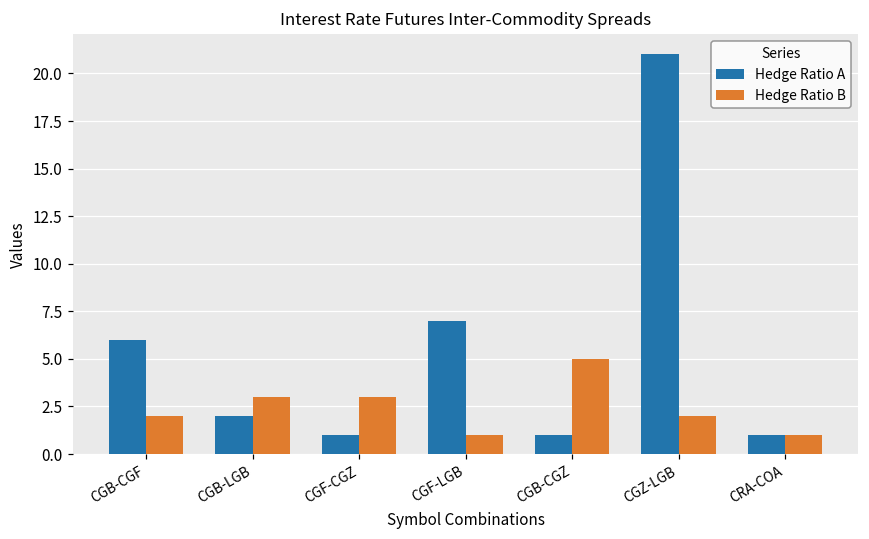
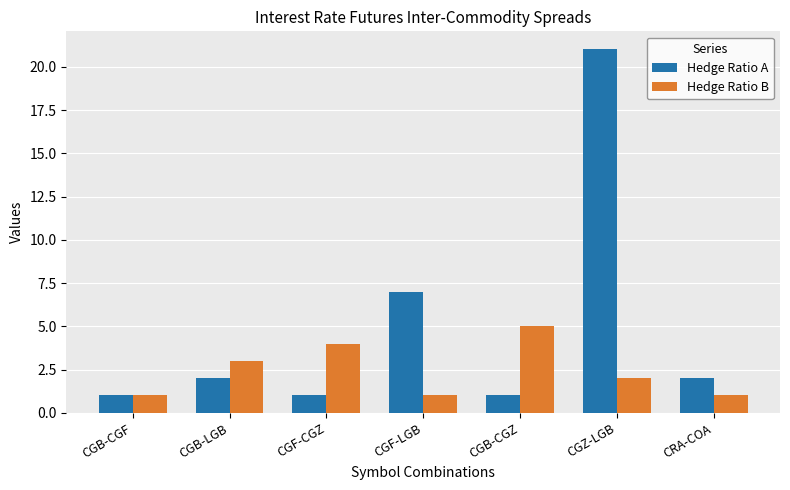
  {
    "Hedge Ratio A": {
-     "CGB-CGF": 6,
+     "CGB-CGF": 1,
      "CGB-LGB": 2,
      "CGF-CGZ": 1,
      "CGF-LGB": 7,
      "CGB-CGZ": 1,
      "CGZ-LGB": 21,
-     "CRA-COA": 1
+     "CRA-COA": 2
    },
    "Hedge Ratio B": {
-     "CGB-CGF": 2,
+     "CGB-CGF": 1,
      "CGB-LGB": 3,
-     "CGF-CGZ": 3,
+     "CGF-CGZ": 4,
      "CGF-LGB": 1,
      "CGB-CGZ": 5,
      "CGZ-LGB": 2,
      "CRA-COA": 1
    }
  }
